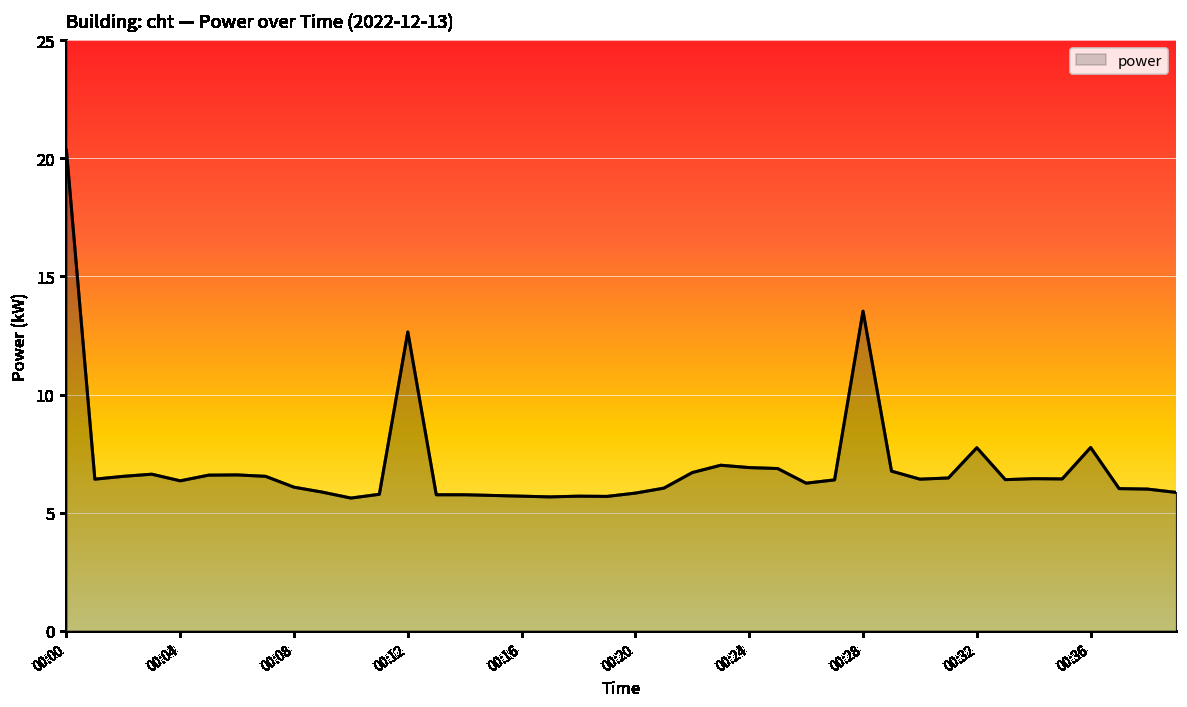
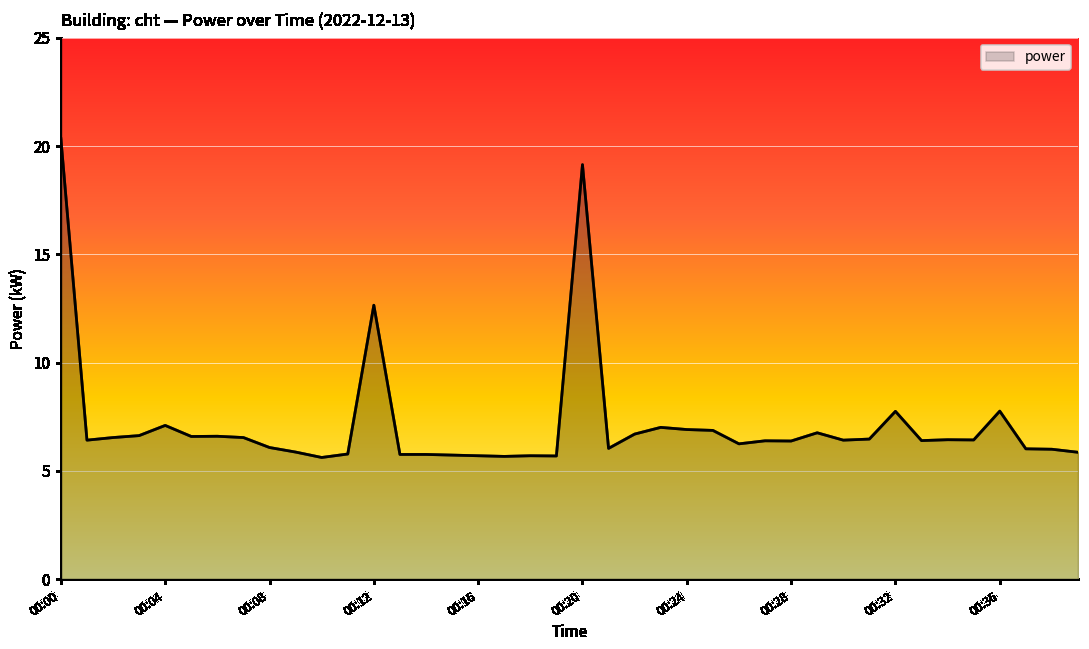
  {
    "00:00": 20.3,
-   "00:04": 6.4,
+   "00:04": 7.1,
    "00:08": 6.1,
    "00:12": 12.7,
    "00:16": 5.7,
-   "00:20": 5.8,
+   "00:20": 19.1,
    "00:24": 6.9,
-   "00:28": 13.5,
+   "00:28": 6.4,
    "00:32": 7.8,
    "00:36": 7.8
  }
